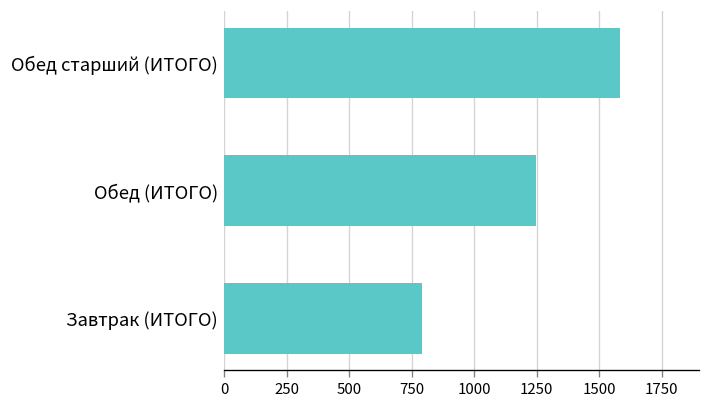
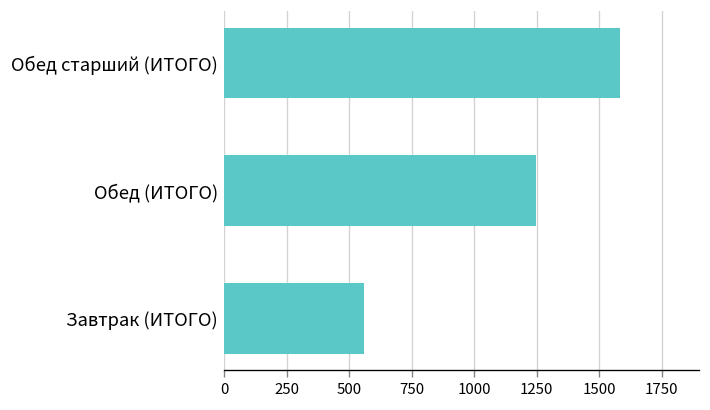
  {
    "Обед старший (ИТОГО)": 1580,
    "Обед (ИТОГО)": 1250,
-   "Завтрак (ИТОГО)": 790
+   "Завтрак (ИТОГО)": 560
  }
